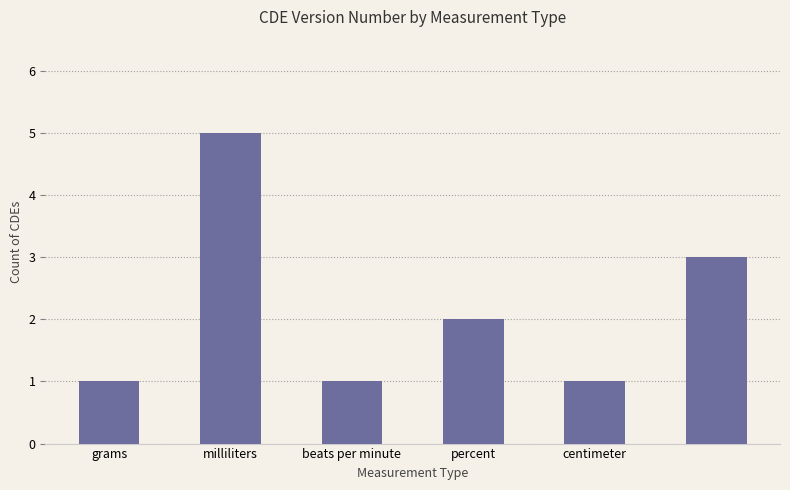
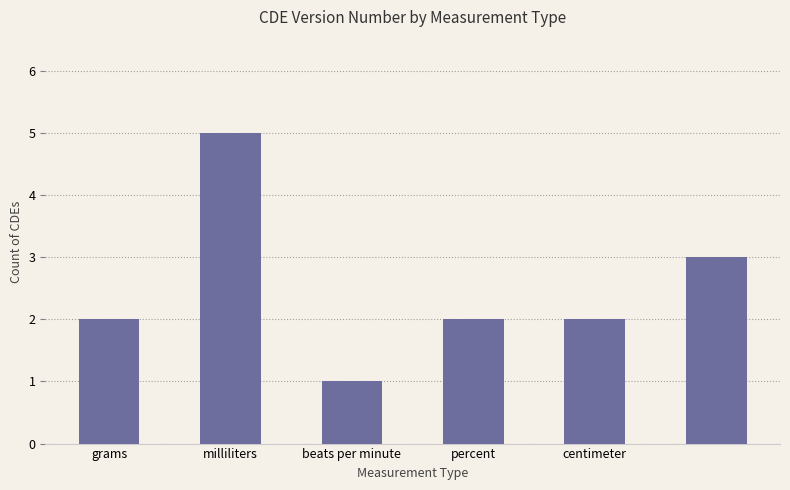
  {
-   "grams": 1,
+   "grams": 2,
    "milliliters": 5,
    "beats per minute": 1,
    "percent": 2,
-   "centimeter": 1
+   "centimeter": 2
  }
